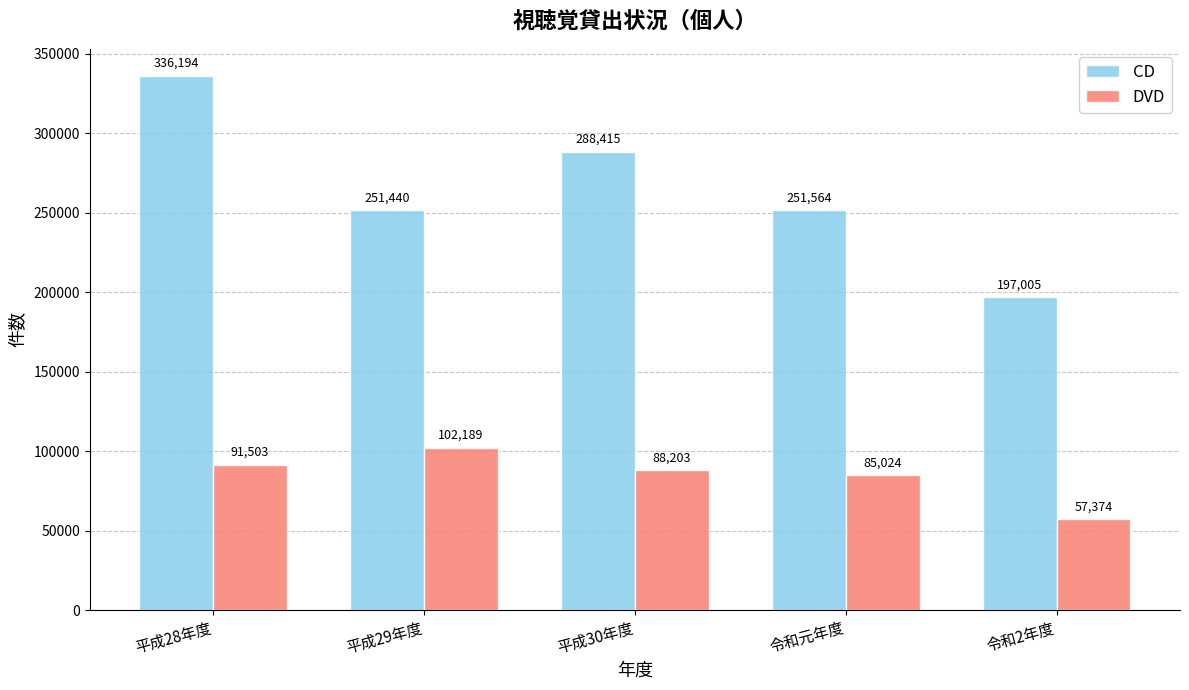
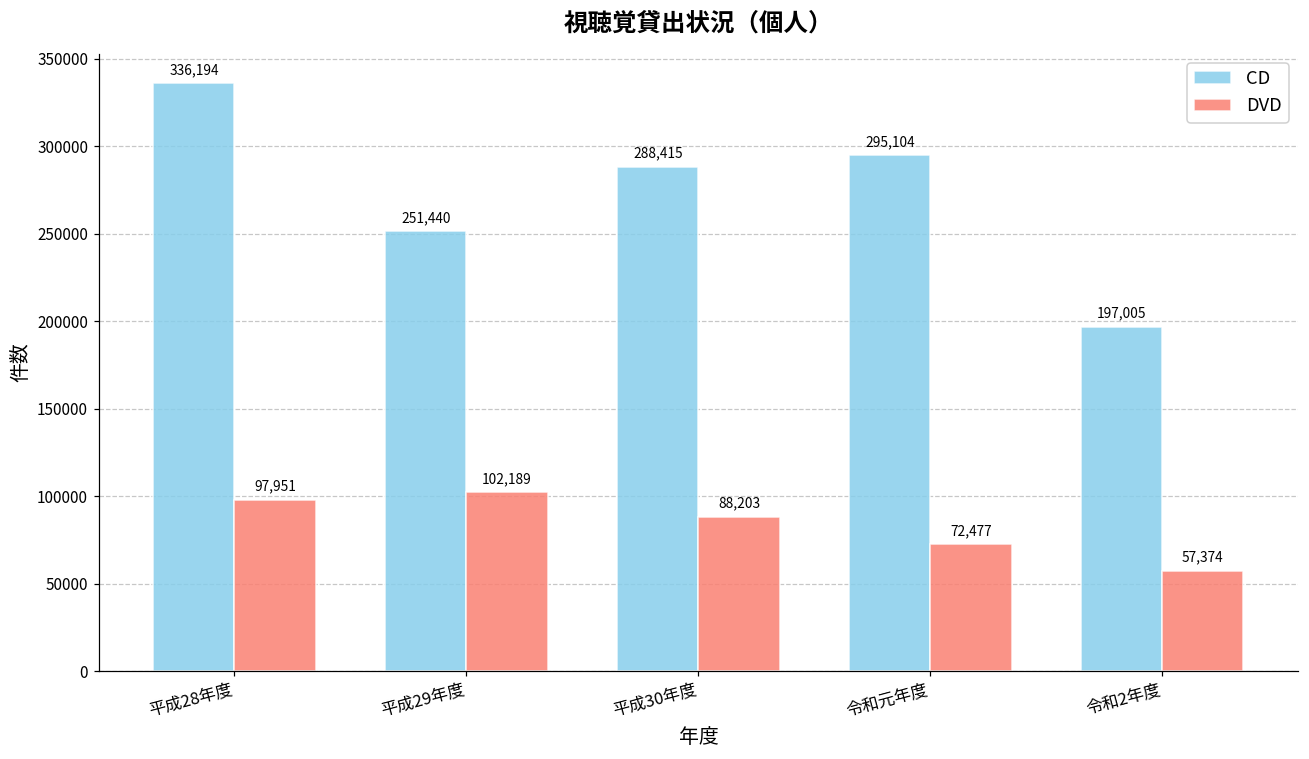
  {
    "CD": {
      "平成28年度": "336,194",
      "平成29年度": "251,440",
      "平成30年度": "288,415",
-     "令和元年度": "251,564",
+     "令和元年度": "295,104",
      "令和2年度": "197,005"
    },
    "DVD": {
-     "平成28年度": "91,503",
+     "平成28年度": "97,951",
      "平成29年度": "102,189",
      "平成30年度": "88,203",
-     "令和元年度": "85,024",
+     "令和元年度": "72,477",
      "令和2年度": "57,374"
    }
  }
